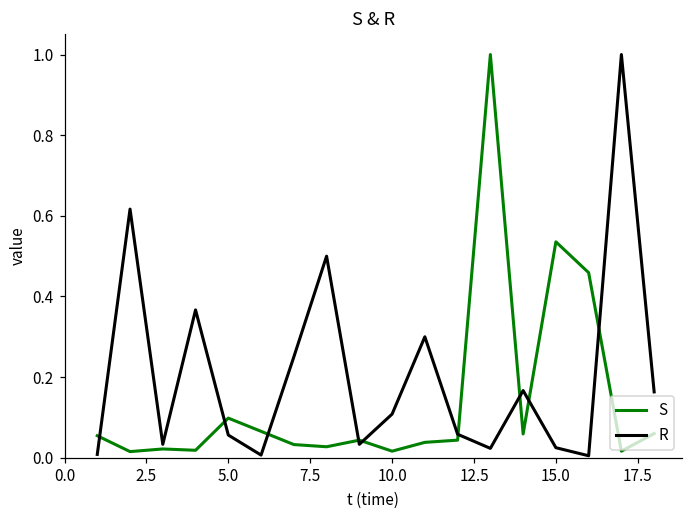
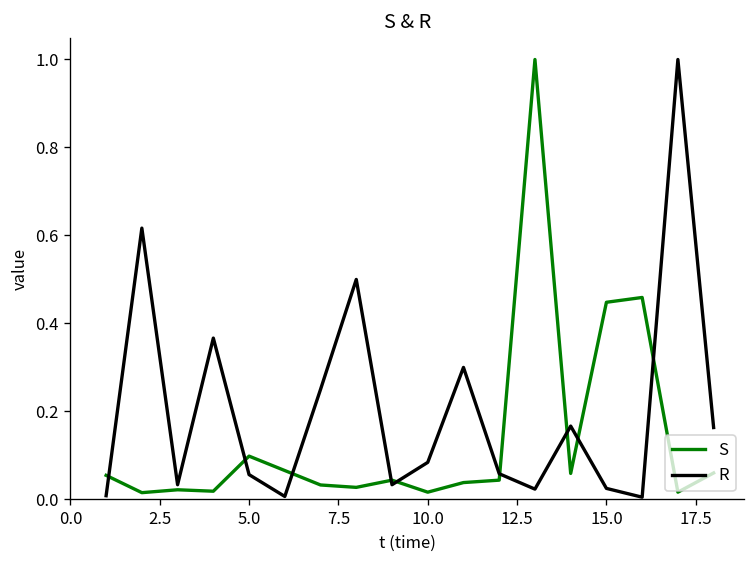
  {
    "S": {
      "5.0": 0.10,
      "10.0": 0.02,
-     "15.0": 0.54
+     "15.0": 0.45
    },
    "R": {
      "5.0": 0.06,
-     "10.0": 0.11,
+     "10.0": 0.08,
      "15.0": 0.03
    }
  }
